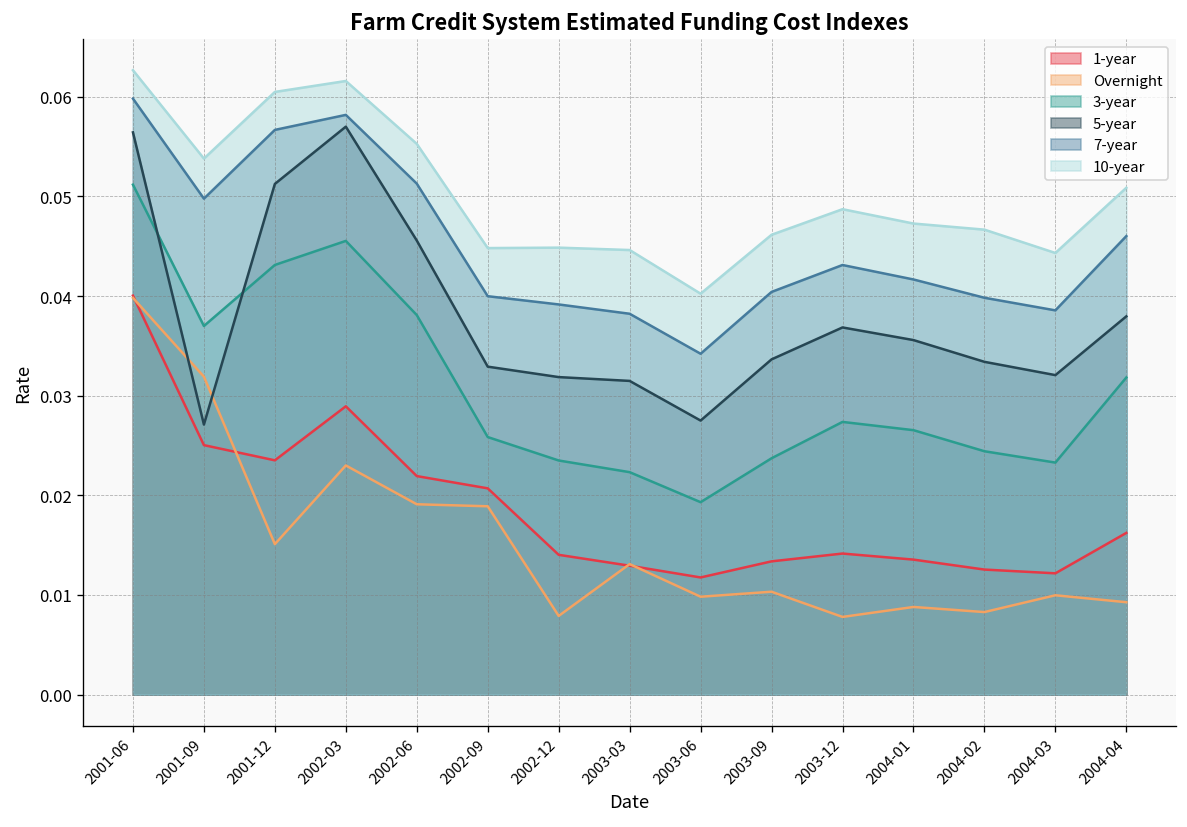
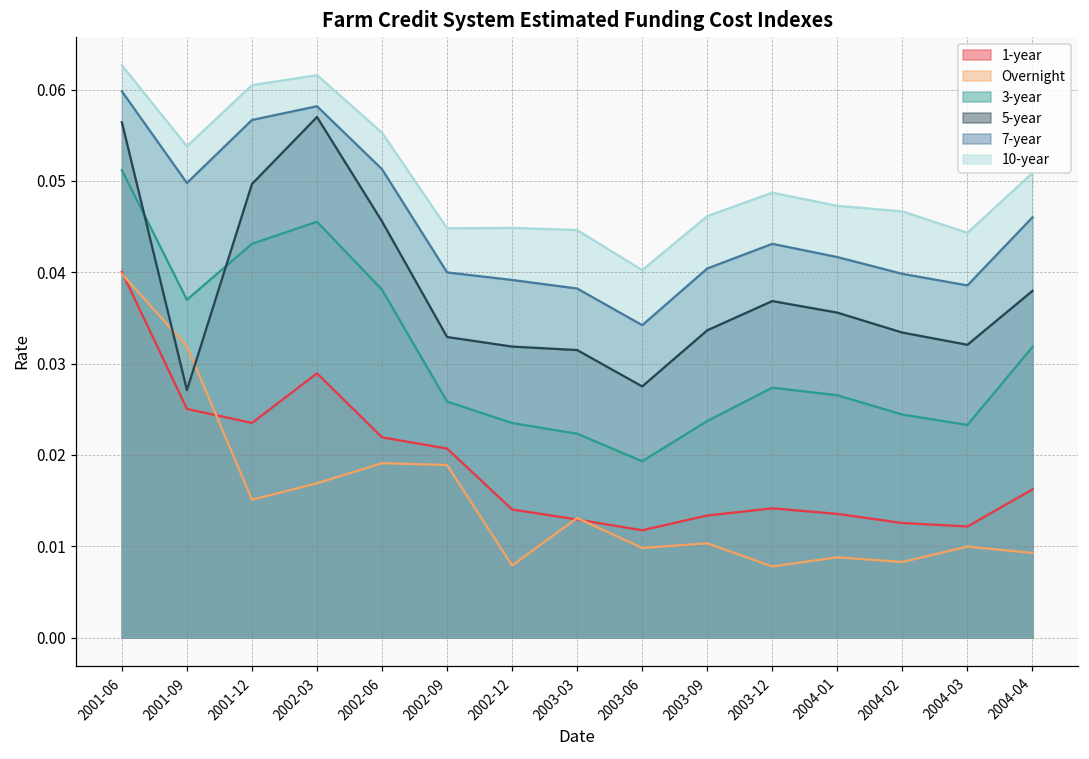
  {
    "1-year": {
      "2001-09": 0.025,
      "2001-12": 0.024,
      "2002-03": 0.029,
      "2002-06": 0.022,
      "2002-09": 0.021,
      "2002-12": 0.014,
      "2003-06": 0.012,
      "2003-09": 0.013,
      "2003-12": 0.014,
      "2004-01": 0.014,
      "2004-02": 0.013,
      "2004-03": 0.012,
      "2004-04": 0.016
    },
    "Overnight": {
      "2001-09": 0.032,
      "2001-12": 0.015,
-     "2002-03": 0.023,
+     "2002-03": 0.017,
      "2002-06": 0.019,
      "2002-09": 0.019,
      "2002-12": 0.008,
      "2003-06": 0.010,
      "2003-09": 0.010,
      "2003-12": 0.008,
      "2004-01": 0.009,
      "2004-02": 0.008,
      "2004-03": 0.010,
      "2004-04": 0.009
    },
    "5-year": {
      "2001-06": 0.056,
      "2001-09": 0.027,
-     "2001-12": 0.051,
+     "2001-12": 0.050,
      "2002-03": 0.057,
      "2002-06": 0.046,
      "2002-09": 0.033,
      "2002-12": 0.032,
      "2003-03": 0.031,
      "2003-06": 0.028,
      "2003-09": 0.034,
      "2003-12": 0.037,
      "2004-01": 0.036,
      "2004-02": 0.033,
      "2004-03": 0.032,
      "2004-04": 0.038
    },
    "10-year": {
      "2001-06": 0.063,
      "2001-09": 0.054,
      "2001-12": 0.060,
      "2002-03": 0.062,
      "2002-06": 0.055,
      "2002-09": 0.045,
      "2002-12": 0.045,
      "2003-03": 0.045,
      "2003-06": 0.040,
      "2003-09": 0.046,
      "2003-12": 0.049,
      "2004-01": 0.047,
      "2004-02": 0.047,
      "2004-03": 0.044
    }
  }
